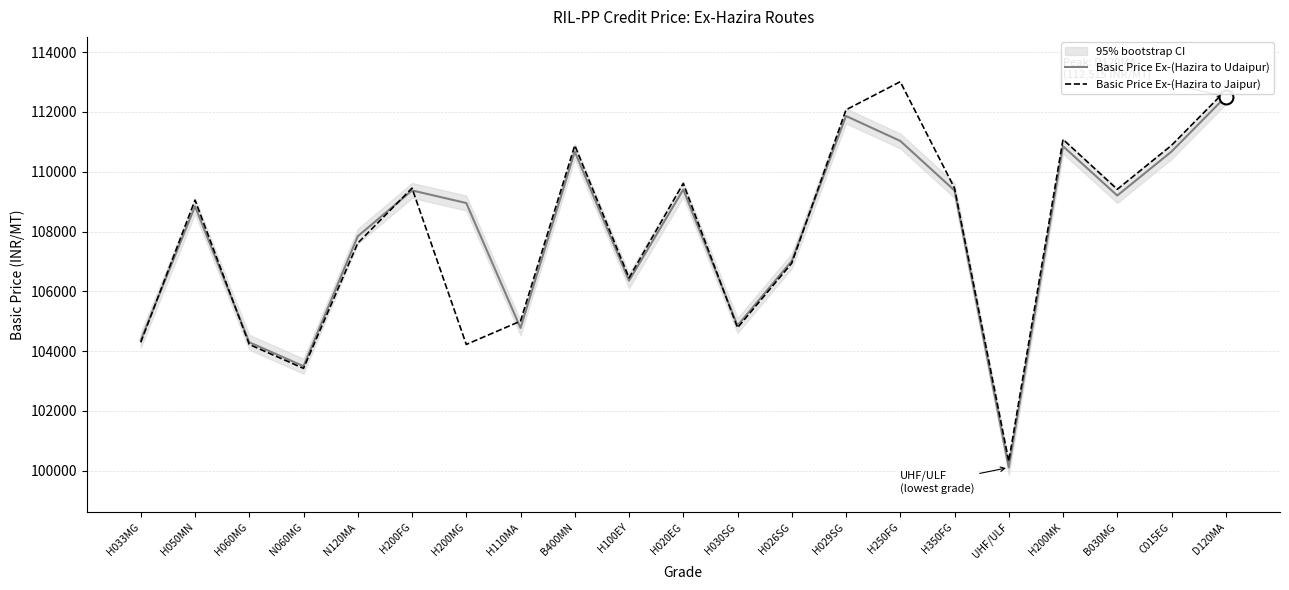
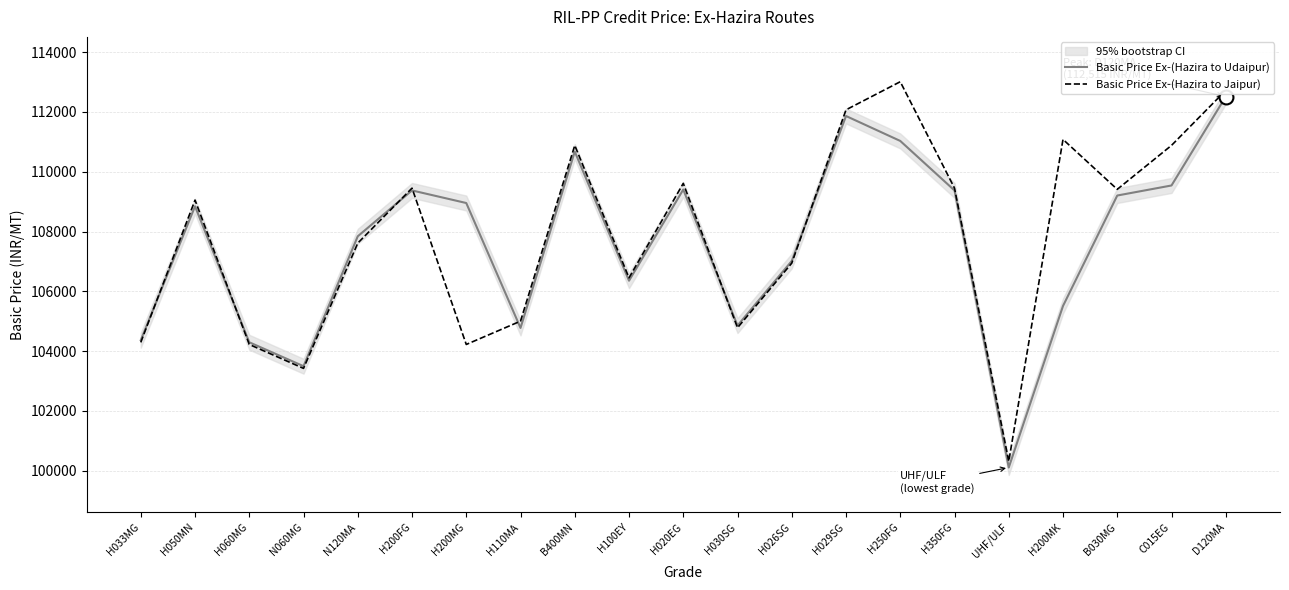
  {
    "Basic Price Ex-(Hazira to Udaipur)": {
      "H050MN": 108800,
      "N120MA": 107800,
      "H200MG": 109000,
      "H110MA": 104800,
      "B400MN": 110700,
      "H100EY": 106400,
      "H020EG": 109400,
      "H029SG": 111900,
      "H250FG": 111000,
      "UHF/ULF": 100100,
-     "H200MK": 110900,
+     "H200MK": 105500,
      "B030MG": 109200,
-     "C015EG": 110700
+     "C015EG": 109500
    }
  }
